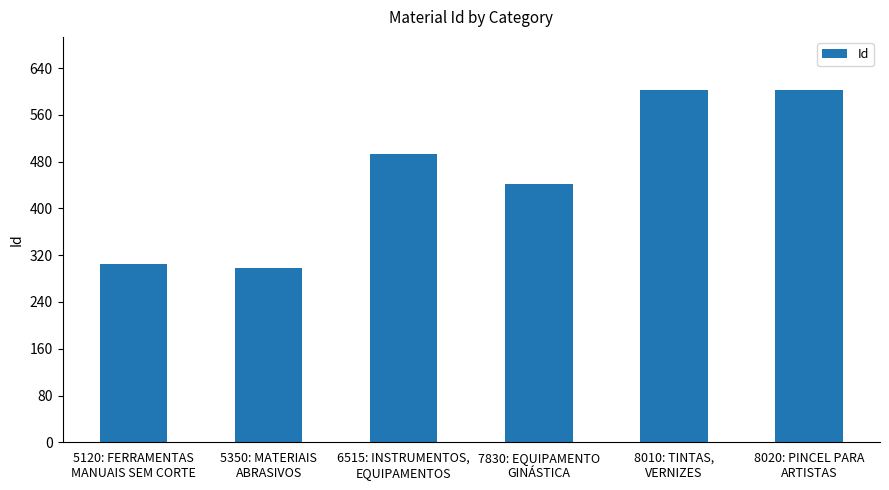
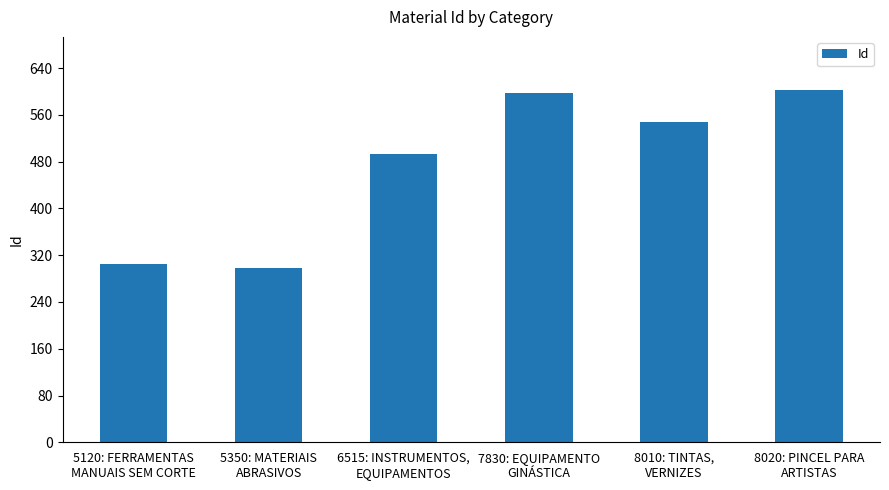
  {
    "5120: FERRAMENTAS MANUAIS SEM CORTE": 310,
    "5350: MATERIAIS ABRASIVOS": 300,
    "6515: INSTRUMENTOS, EQUIPAMENTOS": 490,
-   "7830: EQUIPAMENTO GINÁSTICA": 440,
-   "8010: TINTAS, VERNIZES": 600,
+   "7830: EQUIPAMENTO GINÁSTICA": 600,
+   "8010: TINTAS, VERNIZES": 550,
    "8020: PINCEL PARA ARTISTAS": 600
  }
